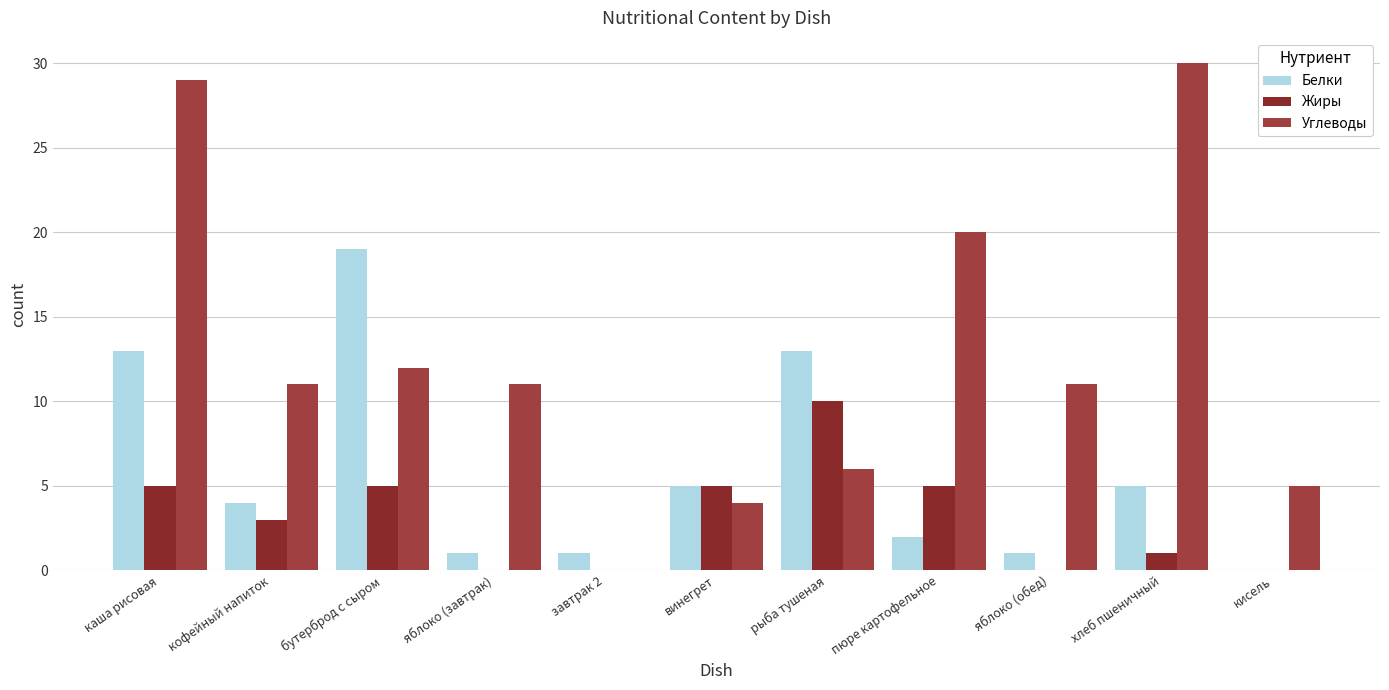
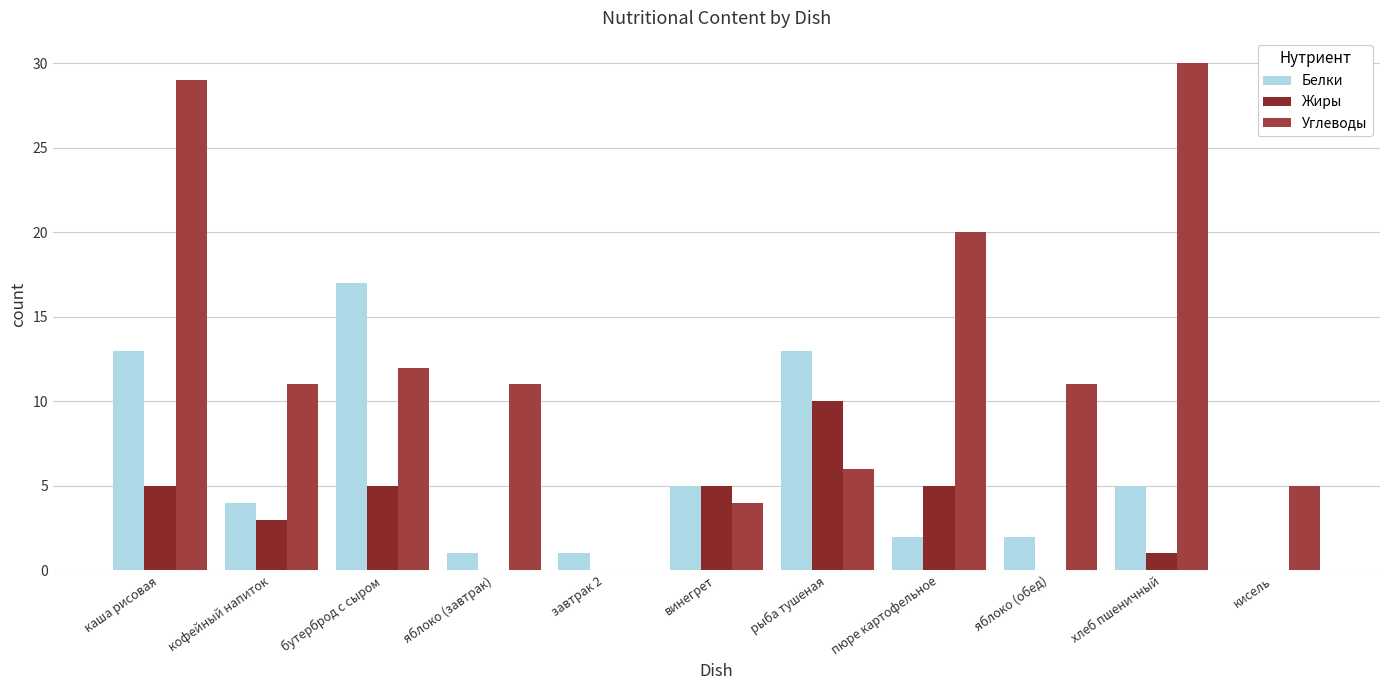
  {
    "Белки": {
      "каша рисовая": 13,
      "кофейный напиток": 4,
-     "бутерброд с сыром": 19,
+     "бутерброд с сыром": 17,
      "яблоко (завтрак)": 1,
      "завтрак 2": 1,
      "винегрет": 5,
      "рыба тушеная": 13,
      "пюре картофельное": 2,
-     "яблоко (обед)": 1,
+     "яблоко (обед)": 2,
      "хлеб пшеничный": 5,
      "кисель": 0
    }
  }
